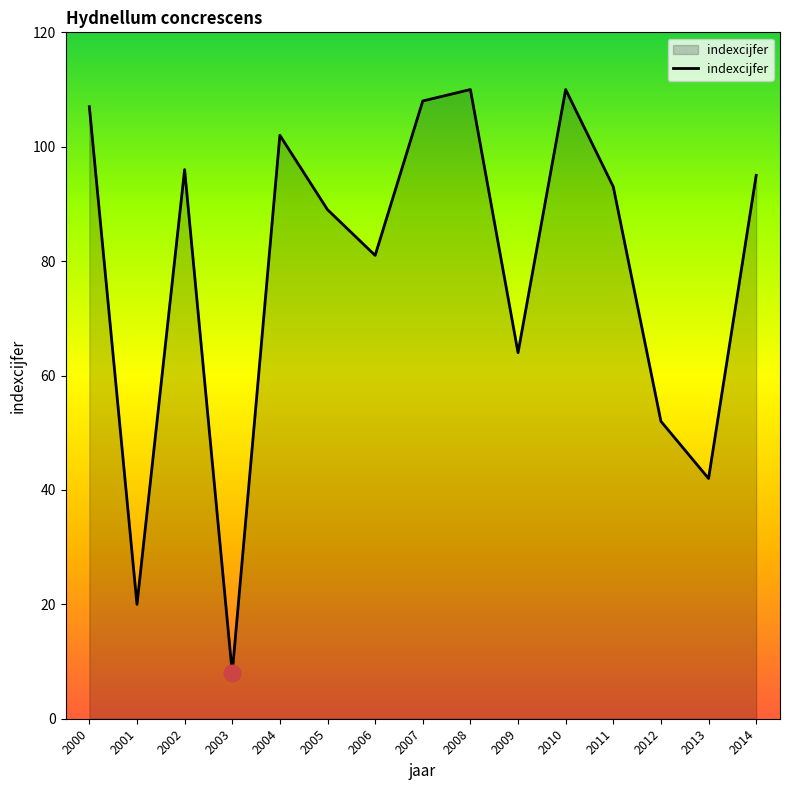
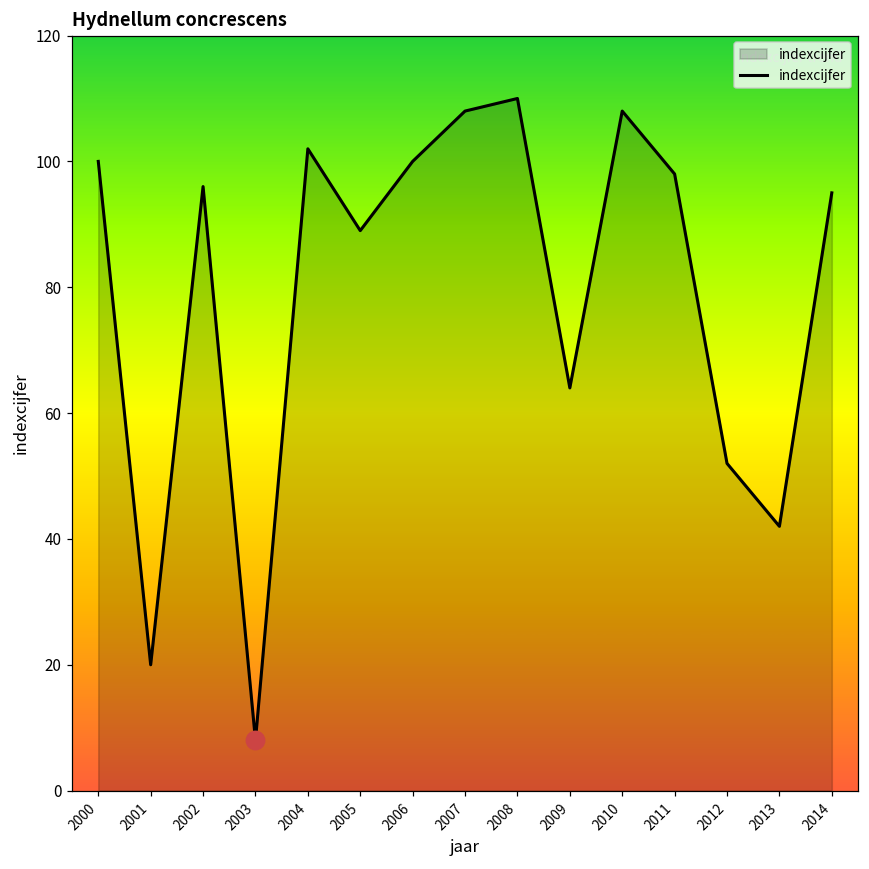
  {
    "indexcijfer": {
-     "2000": 107,
+     "2000": 100,
      "2001": 20,
      "2002": 96,
      "2004": 102,
      "2005": 89,
-     "2006": 81,
+     "2006": 100,
      "2007": 108,
      "2008": 110,
      "2009": 64,
-     "2010": 110,
-     "2011": 93,
+     "2010": 108,
+     "2011": 98,
      "2012": 52,
      "2013": 42,
      "2014": 95
    }
  }
